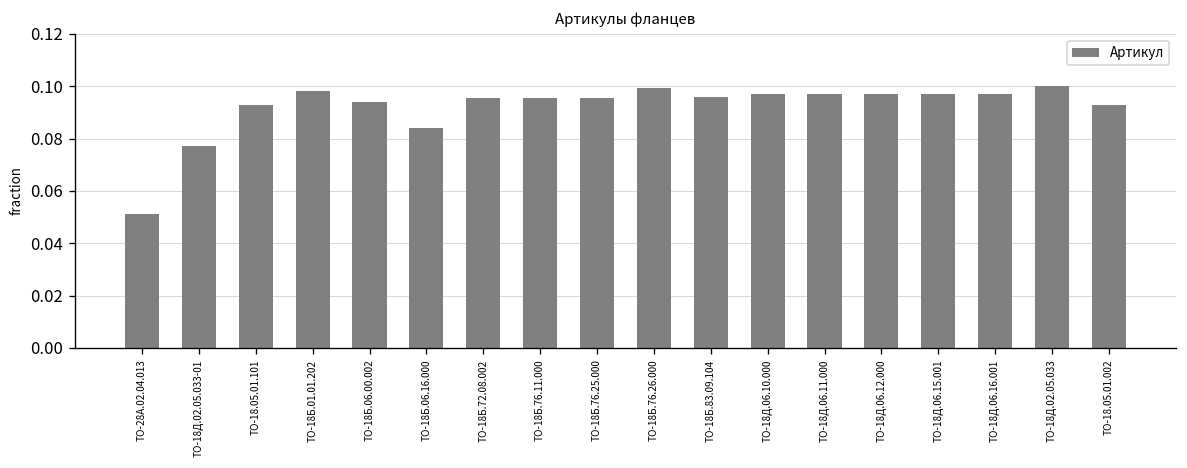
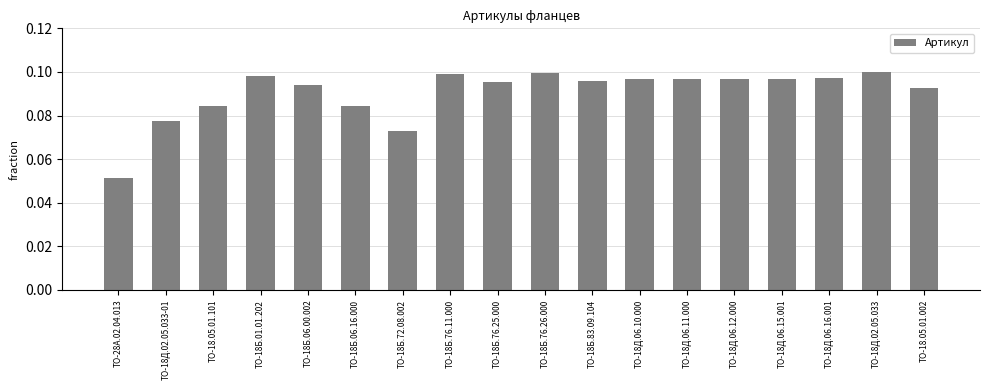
  {
    "ТО-28А.02.04.013": 0.051,
    "ТО-18Д.02.05.033-01": 0.077,
-   "ТО-18.05.01.101": 0.093,
+   "ТО-18.05.01.101": 0.084,
    "ТО-18Б.01.01.202": 0.098,
    "ТО-18Б.06.00.002": 0.094,
    "ТО-18Б.06.16.000": 0.084,
-   "ТО-18Б.72.08.002": 0.095,
-   "ТО-18Б.76.11.000": 0.095,
+   "ТО-18Б.72.08.002": 0.073,
+   "ТО-18Б.76.11.000": 0.099,
    "ТО-18Б.76.25.000": 0.095,
    "ТО-18Б.76.26.000": 0.099,
    "ТО-18Б.83.09.104": 0.096,
    "ТО-18Д.06.10.000": 0.097,
    "ТО-18Д.06.11.000": 0.097,
    "ТО-18Д.06.12.000": 0.097,
    "ТО-18Д.06.15.001": 0.097,
    "ТО-18Д.06.16.001": 0.097,
    "ТО-18Д.02.05.033": 0.100,
    "ТО-18.05.01.002": 0.093
  }
